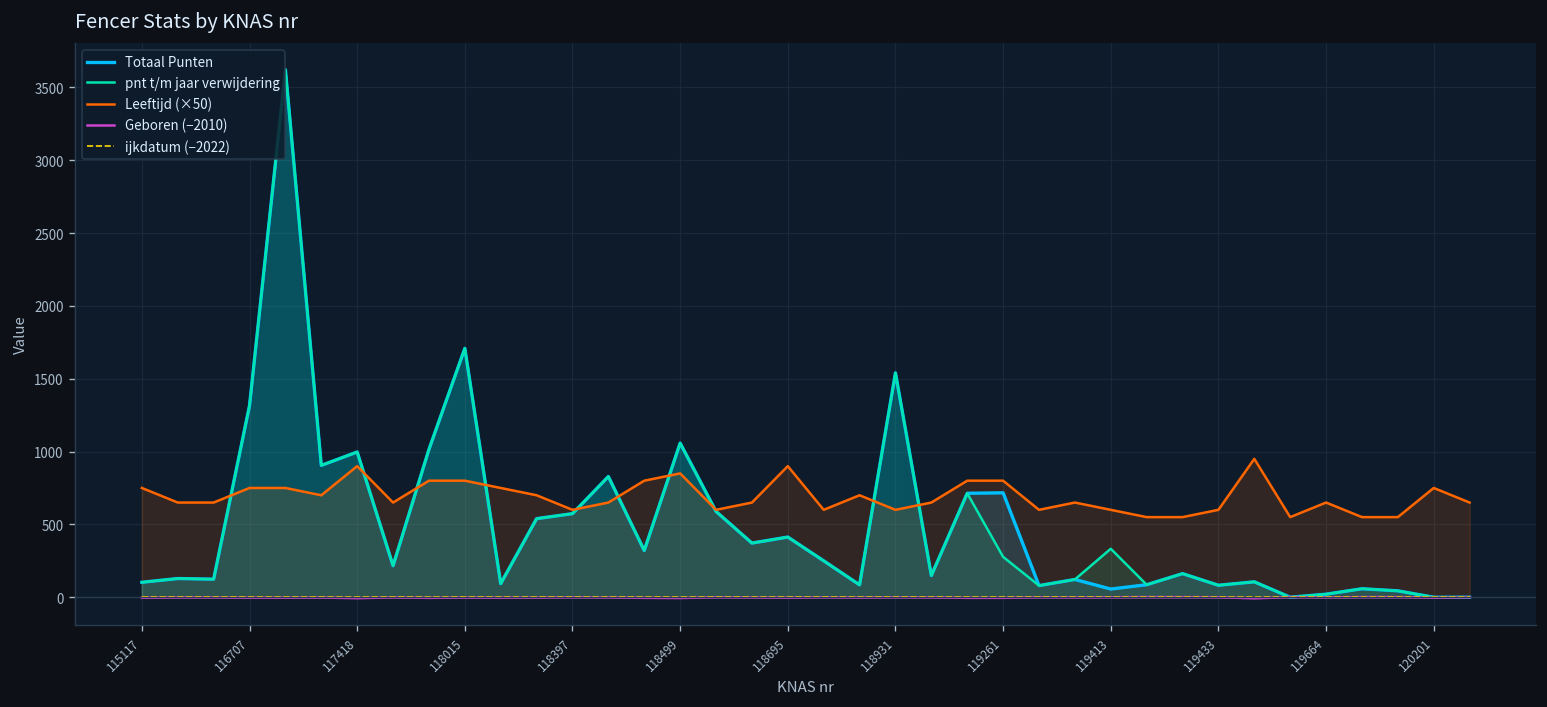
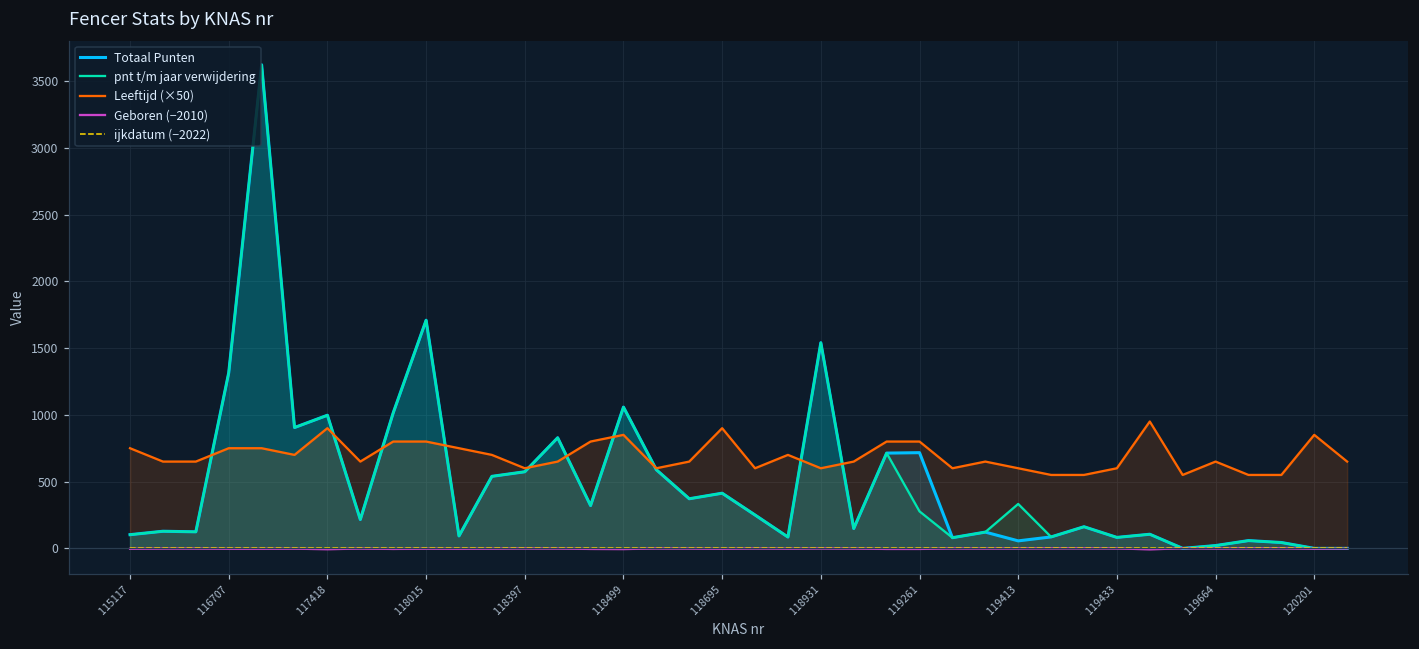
  {
    "Totaal Punten": {
      "119261": 720,
      "119413": 60
    },
    "pnt t/m jaar verwijdering": {
      "119261": 280,
      "119413": 330
    },
    "Leeftijd (×50)": {
      "115117": 750,
      "116707": 750,
      "117418": 900,
      "118015": 800,
      "118397": 600,
      "118499": 850,
      "118695": 900,
      "118931": 600,
      "119261": 800,
      "119413": 600,
      "119433": 600,
      "119664": 650,
-     "120201": 750
+     "120201": 850
    }
  }
